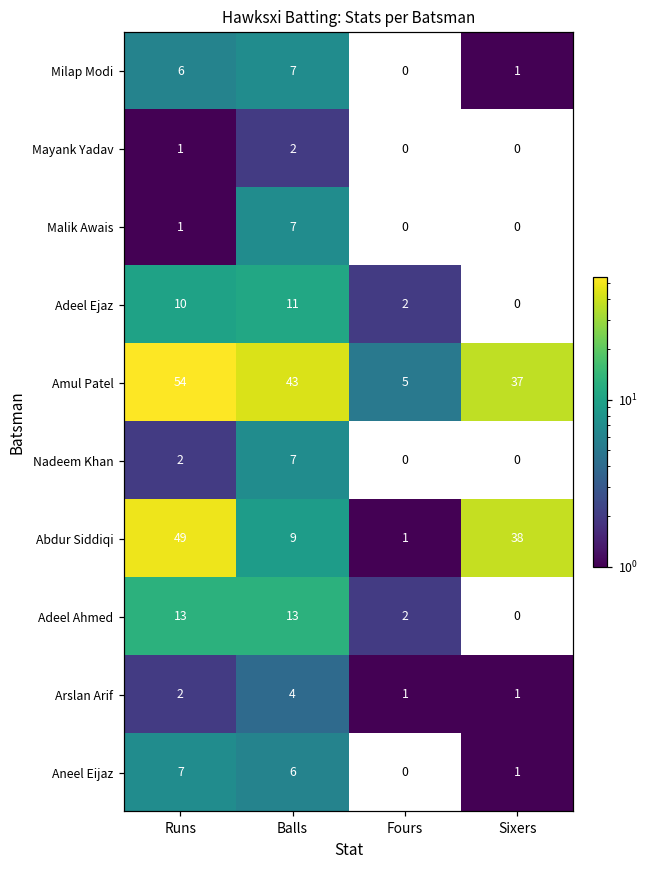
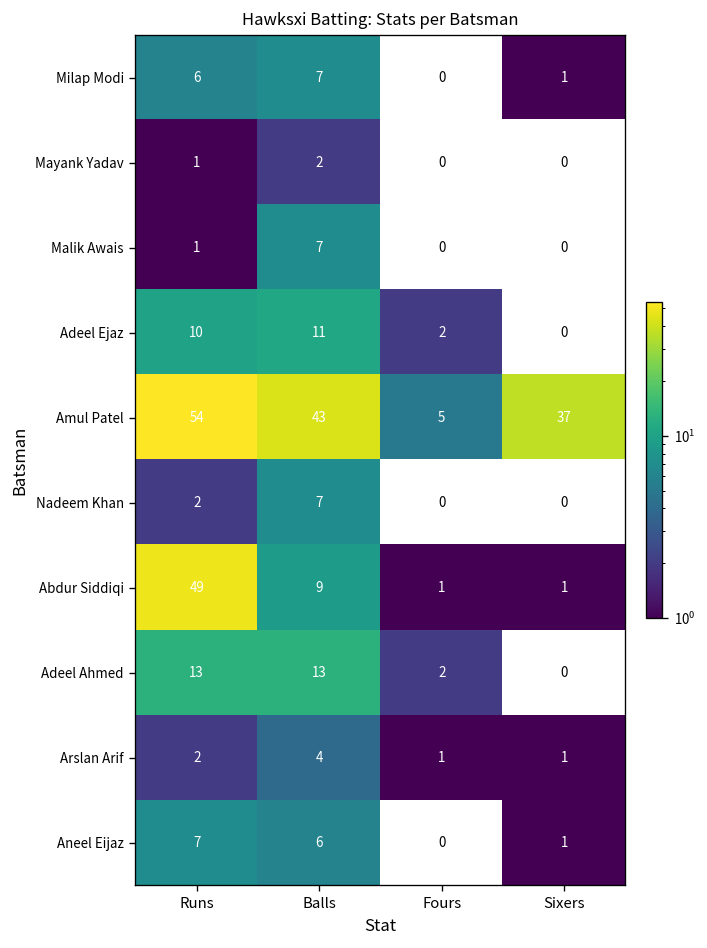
  {
    "Milap Modi": {
      "Runs": 6,
      "Balls": 7,
      "Sixers": 1
    },
    "Mayank Yadav": {
      "Runs": 1,
      "Balls": 2
    },
    "Malik Awais": {
      "Runs": 1,
      "Balls": 7
    },
    "Adeel Ejaz": {
      "Runs": 10,
      "Balls": 11,
      "Fours": 2
    },
    "Amul Patel": {
      "Runs": 54,
      "Balls": 43,
      "Fours": 5,
      "Sixers": 37
    },
    "Nadeem Khan": {
      "Runs": 2,
      "Balls": 7
    },
    "Abdur Siddiqi": {
      "Runs": 49,
      "Balls": 9,
      "Fours": 1,
-     "Sixers": 38
+     "Sixers": 1
    },
    "Adeel Ahmed": {
      "Runs": 13,
      "Balls": 13,
      "Fours": 2
    },
    "Arslan Arif": {
      "Runs": 2,
      "Balls": 4,
      "Fours": 1,
      "Sixers": 1
    },
    "Aneel Eijaz": {
      "Runs": 7,
      "Balls": 6,
      "Sixers": 1
    }
  }
